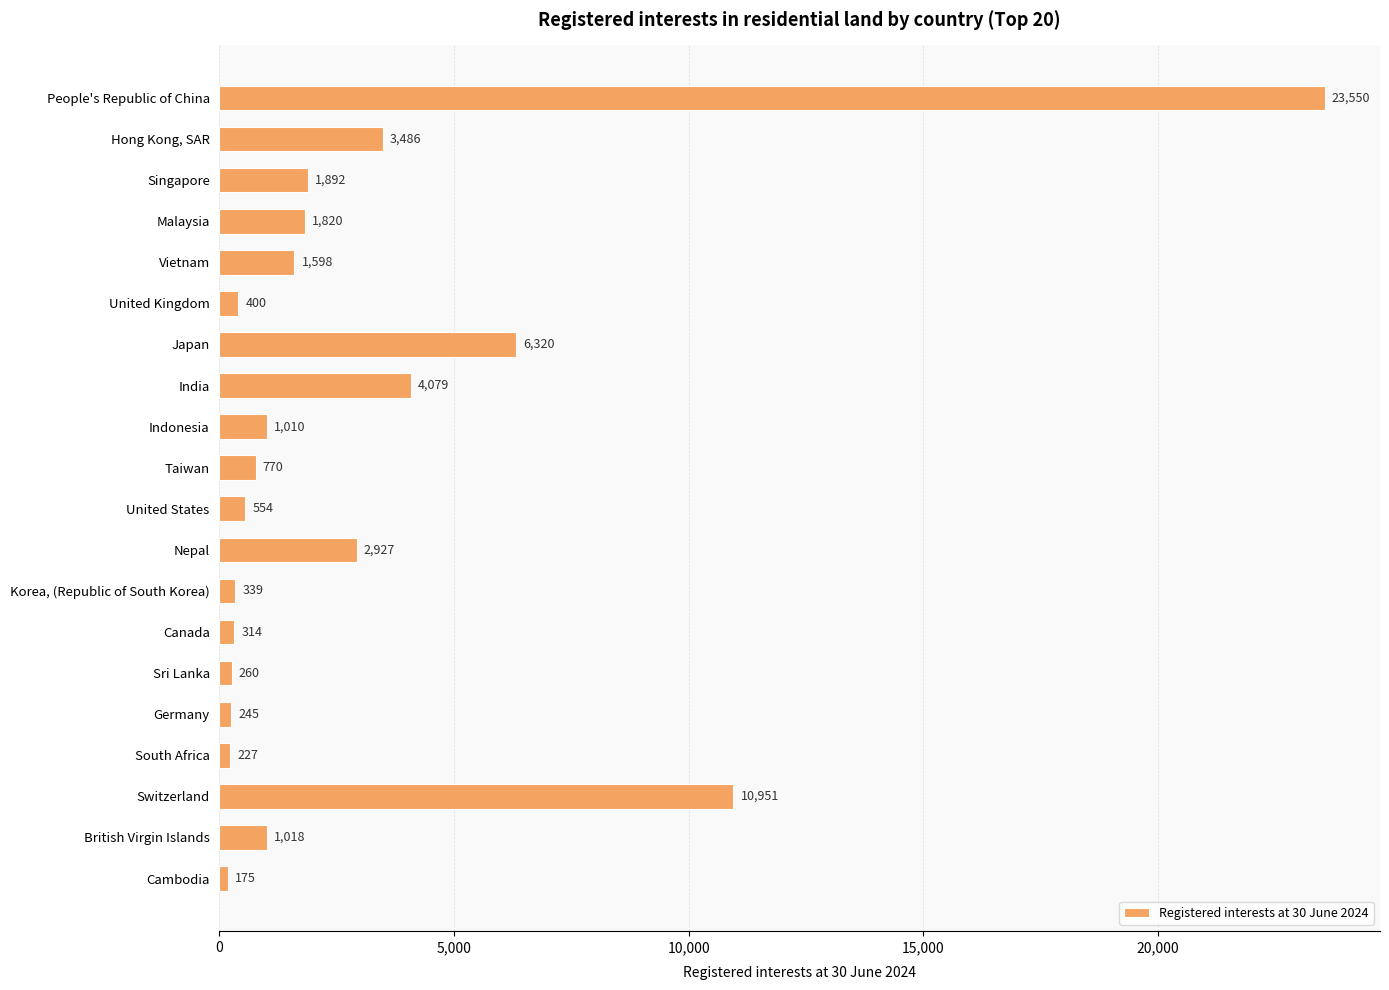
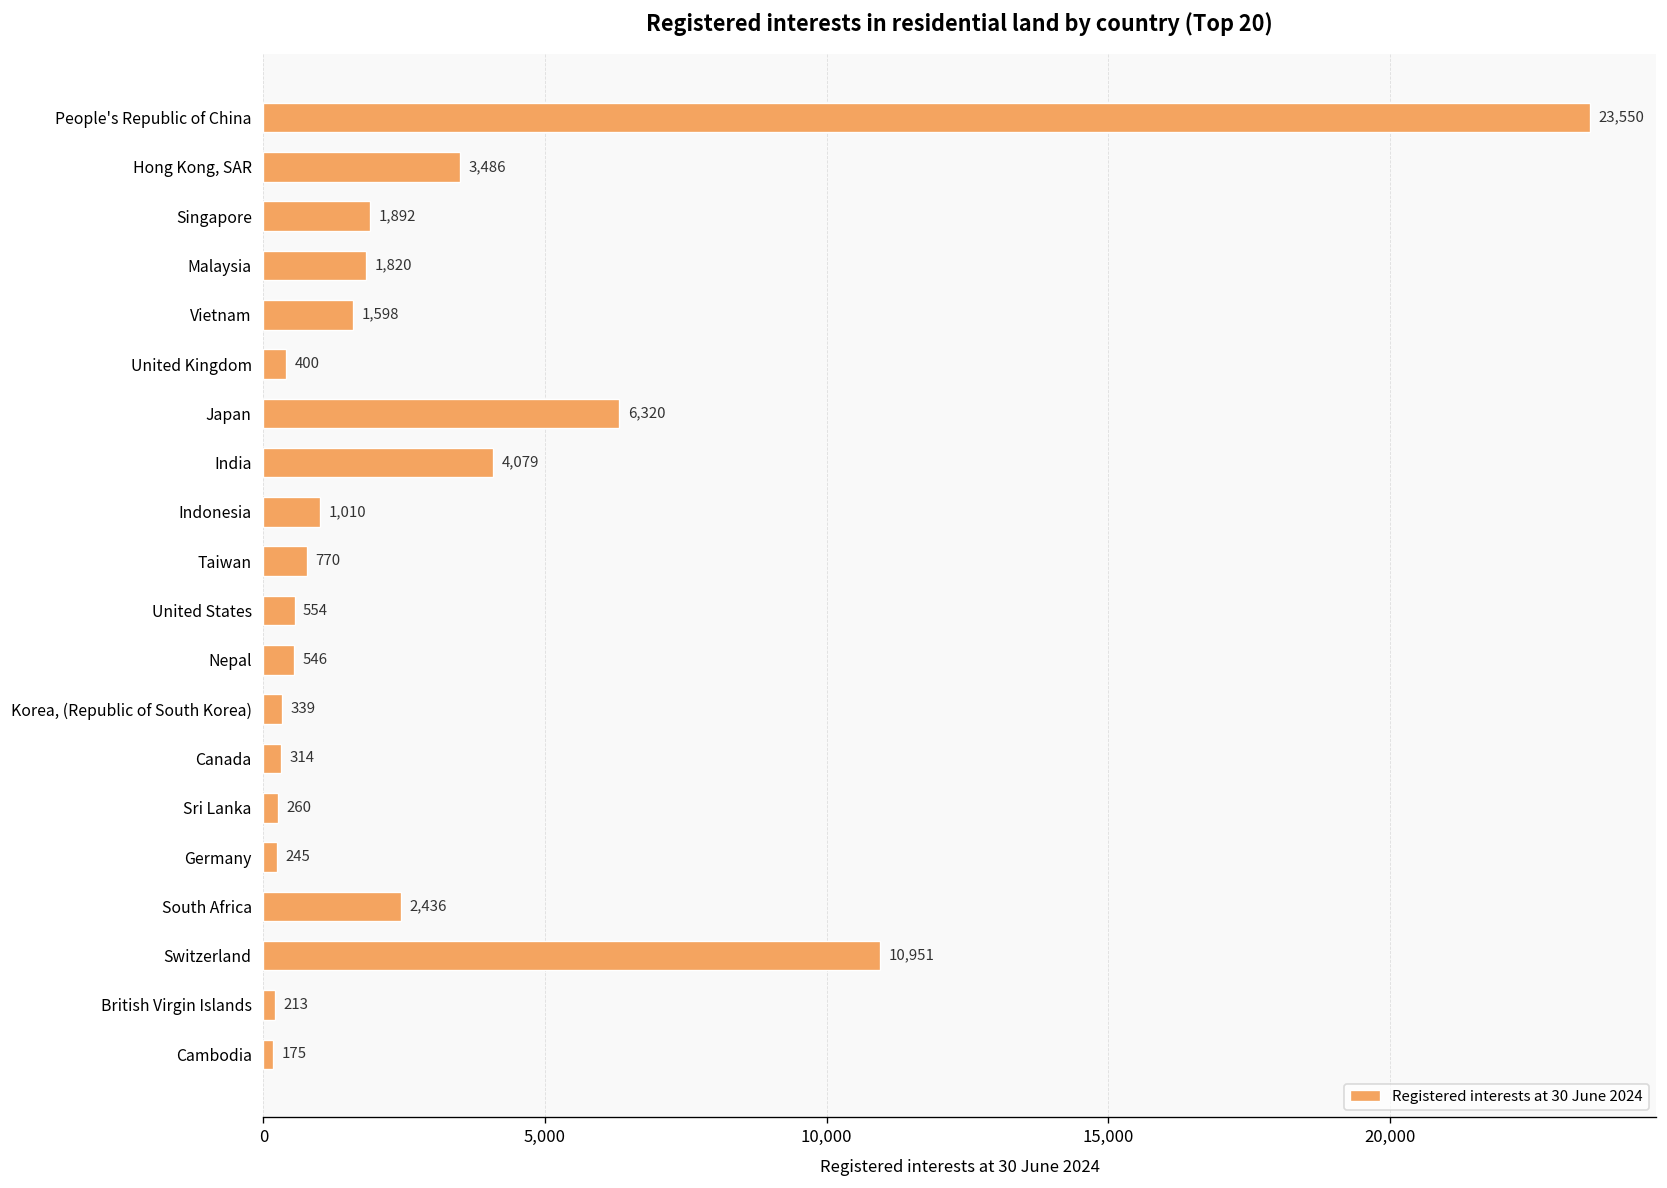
  {
    "People's Republic of China": "23,550",
    "Hong Kong, SAR": "3,486",
    "Singapore": "1,892",
    "Malaysia": "1,820",
    "Vietnam": "1,598",
    "United Kingdom": "400",
    "Japan": "6,320",
    "India": "4,079",
    "Indonesia": "1,010",
    "Taiwan": "770",
    "United States": "554",
-   "Nepal": "2,927",
+   "Nepal": "546",
    "Korea, (Republic of South Korea)": "339",
    "Canada": "314",
    "Sri Lanka": "260",
    "Germany": "245",
-   "South Africa": "227",
+   "South Africa": "2,436",
    "Switzerland": "10,951",
-   "British Virgin Islands": "1,018",
+   "British Virgin Islands": "213",
    "Cambodia": "175"
  }
